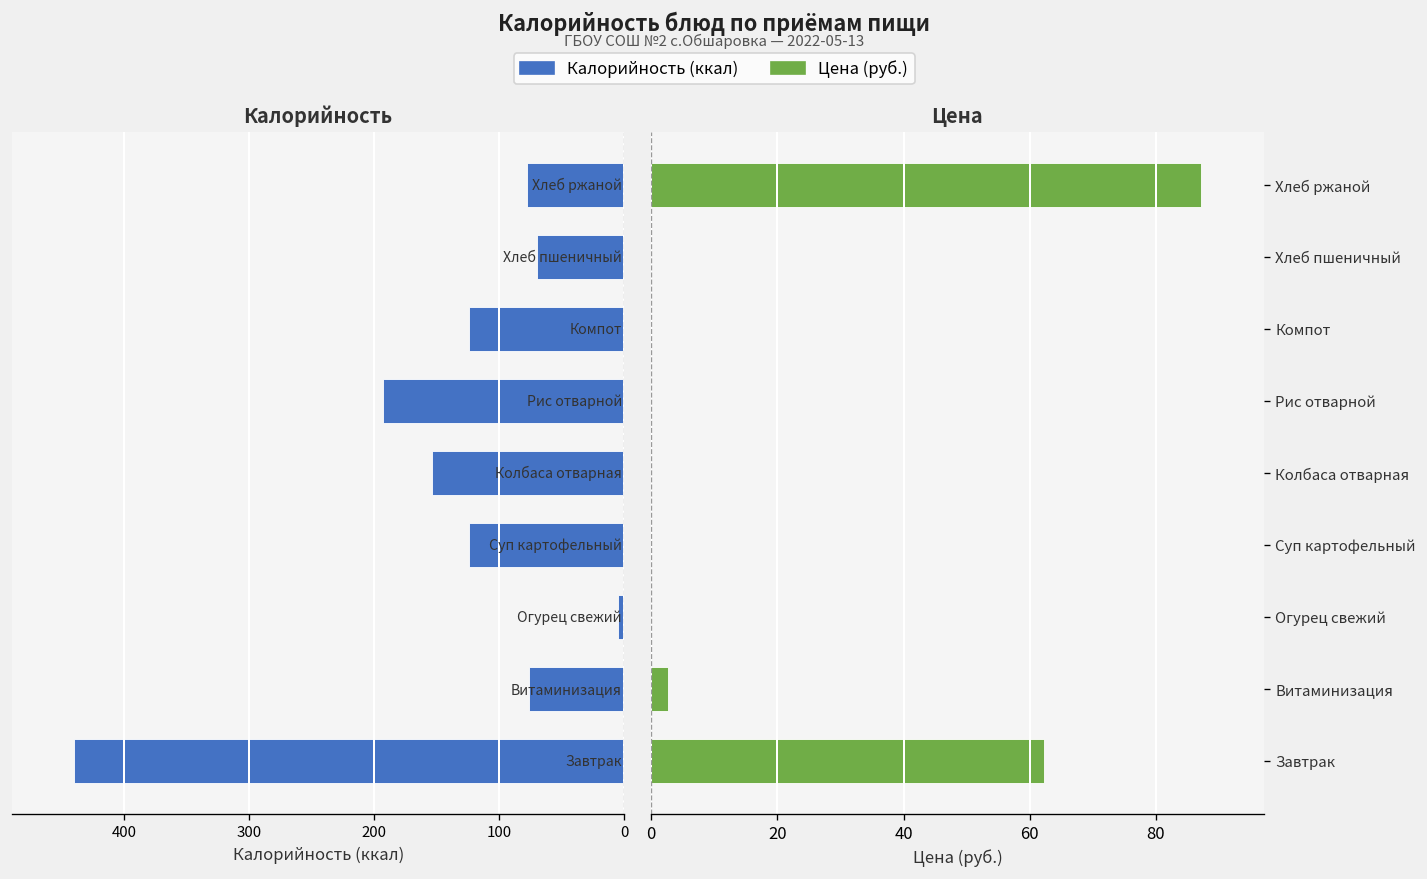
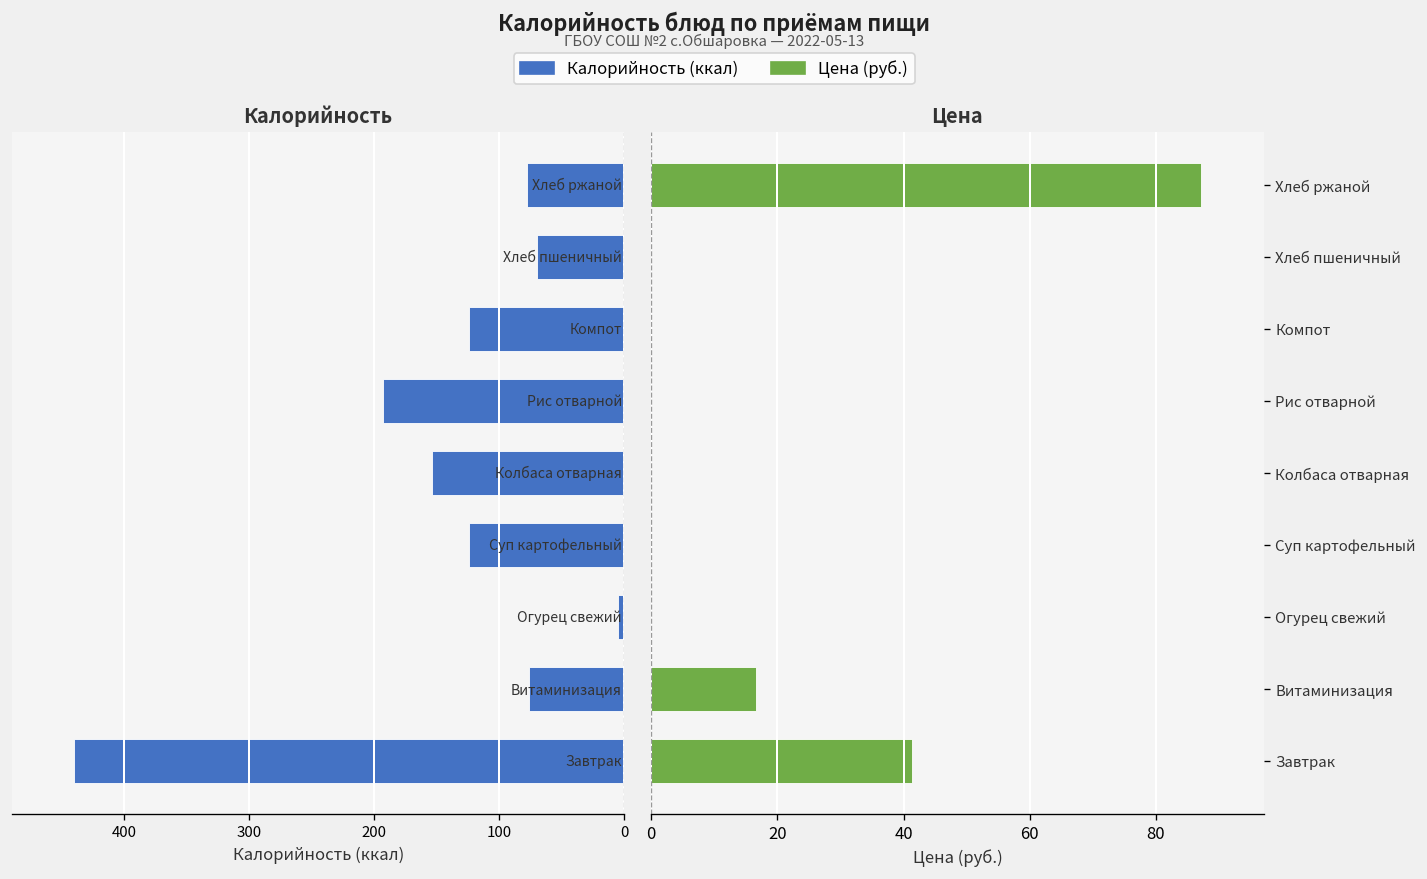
  {
    "Цена": {
      "Хлеб ржаной": 87,
      "Хлеб пшеничный": 0,
      "Компот": 0,
      "Рис отварной": 0,
      "Колбаса отварная": 0,
      "Суп картофельный": 0,
      "Огурец свежий": 0,
-     "Витаминизация": 3,
-     "Завтрак": 62
+     "Витаминизация": 17,
+     "Завтрак": 41
    }
  }
